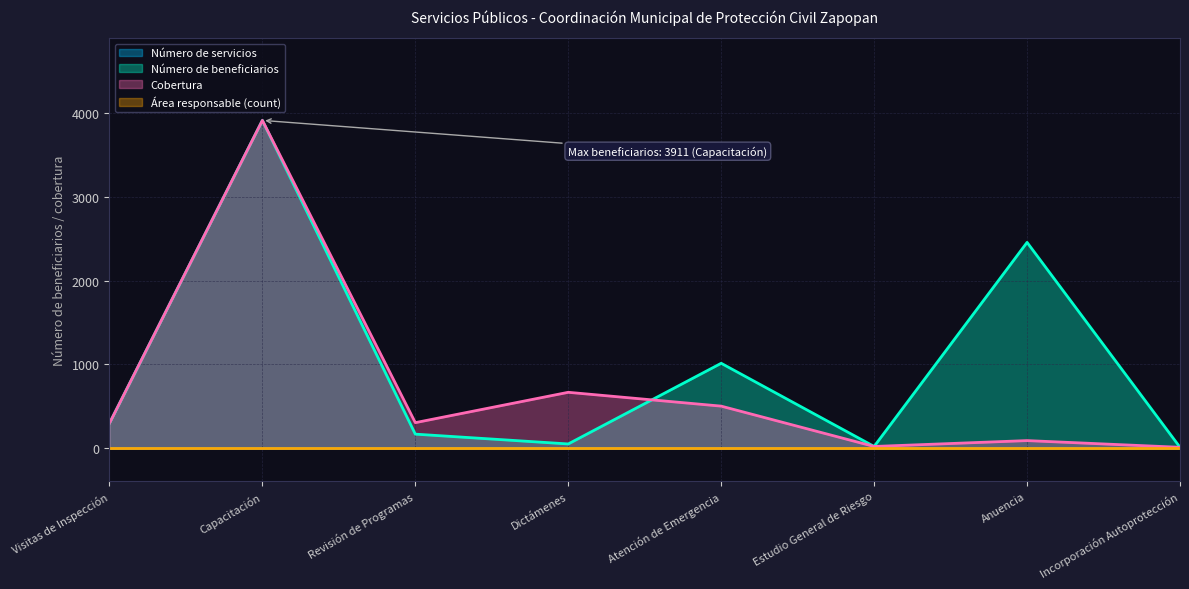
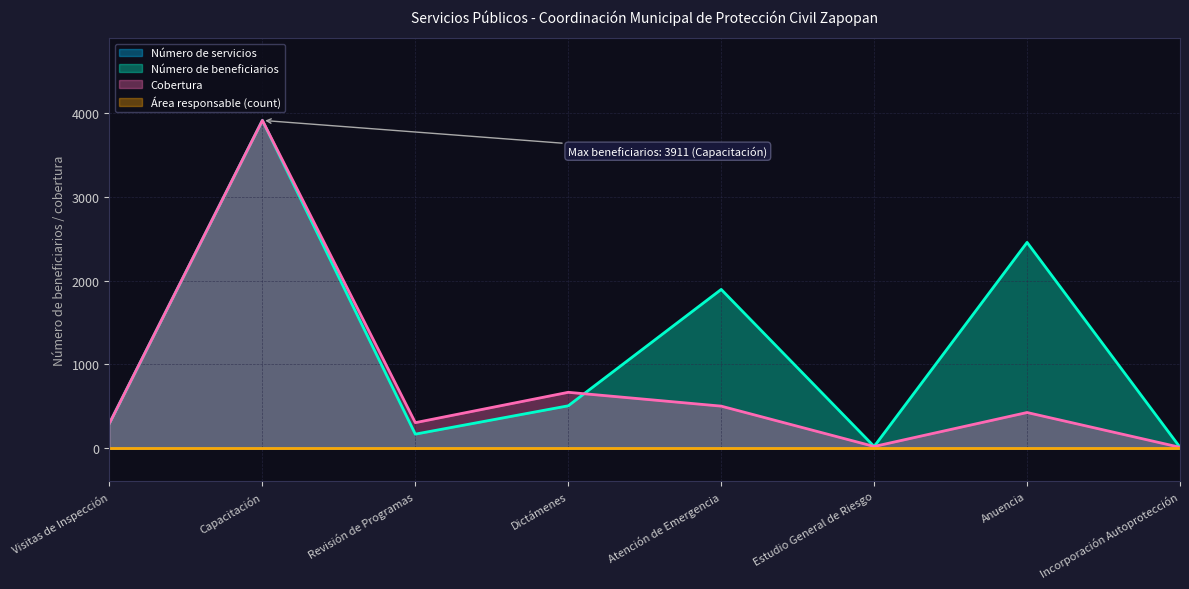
  {
    "Área responsable (count)": {
      "Visitas de Inspección": 0,
      "Capacitación": 0,
      "Revisión de Programas": 0,
      "Dictámenes": 0,
      "Atención de Emergencia": 0,
      "Anuencia": 0
    },
    "Número de beneficiarios": {
      "Revisión de Programas": 200,
-     "Dictámenes": 100,
-     "Atención de Emergencia": 1000,
+     "Dictámenes": 500,
+     "Atención de Emergencia": 1900,
      "Anuencia": 2500
    },
    "Cobertura": {
      "Revisión de Programas": 300,
      "Dictámenes": 700,
      "Atención de Emergencia": 500,
-     "Anuencia": 100
+     "Anuencia": 400
    }
  }
